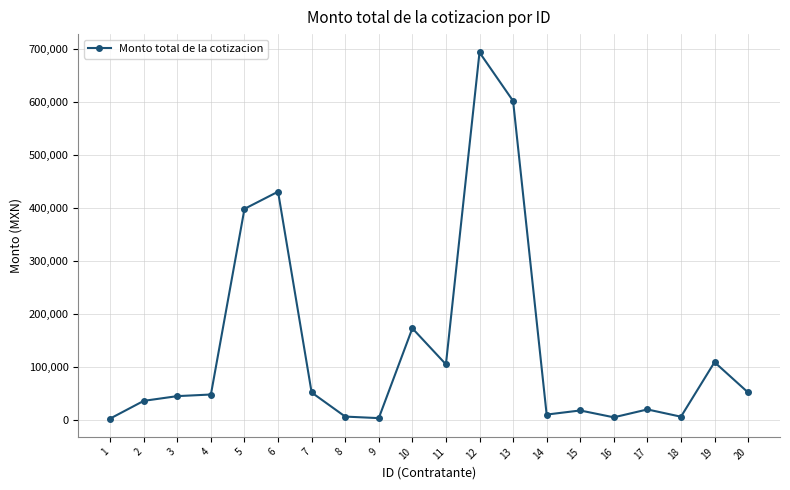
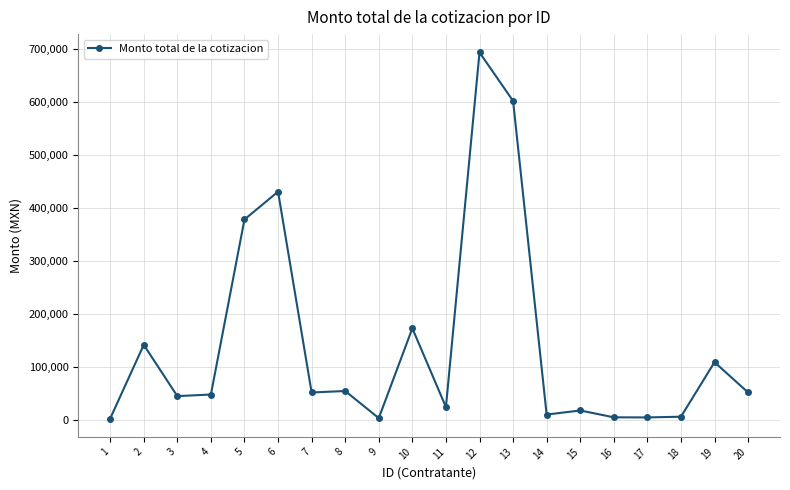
  {
    "1": "0",
-   "2": "40,000",
+   "2": "140,000",
    "3": "50,000",
    "4": "50,000",
-   "5": "400,000",
+   "5": "380,000",
    "6": "430,000",
    "7": "50,000",
-   "8": "10,000",
+   "8": "50,000",
    "9": "0",
    "10": "170,000",
-   "11": "110,000",
+   "11": "20,000",
    "12": "690,000",
    "13": "600,000",
    "14": "10,000",
    "15": "20,000",
    "16": "10,000",
-   "17": "20,000",
+   "17": "0",
    "18": "10,000",
    "19": "110,000",
    "20": "50,000"
  }
